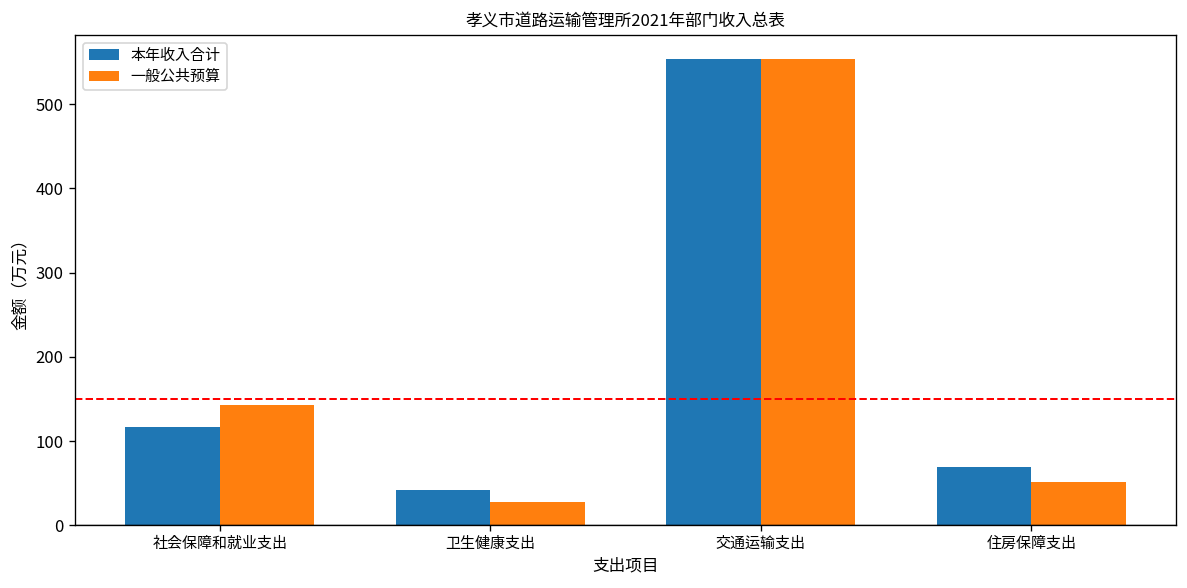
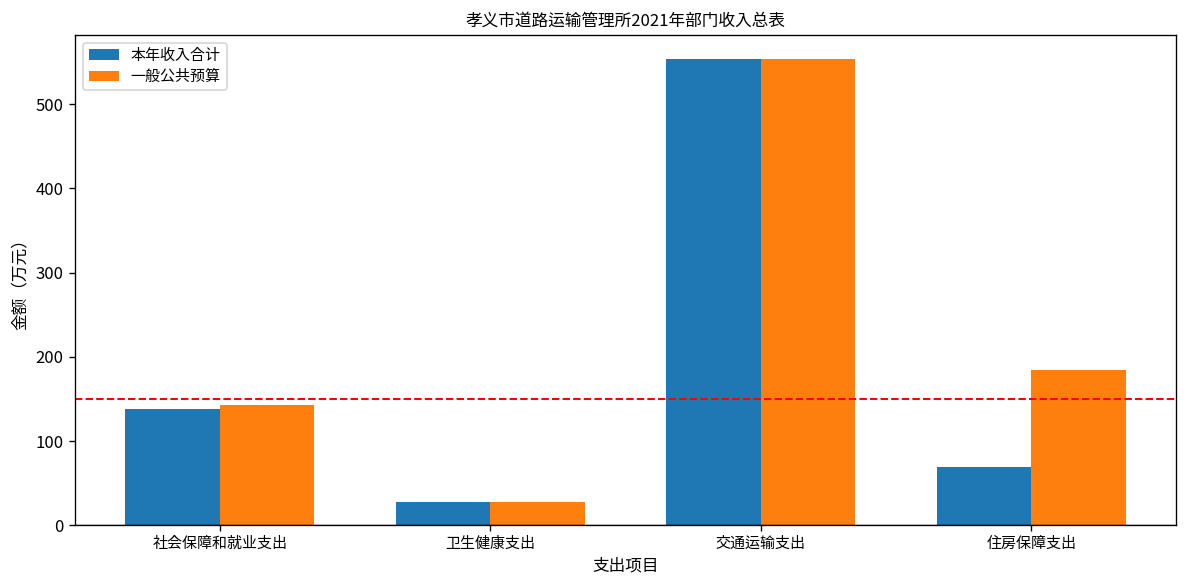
  {
    "本年收入合计": {
-     "社会保障和就业支出": 120,
-     "卫生健康支出": 40,
+     "社会保障和就业支出": 140,
+     "卫生健康支出": 30,
      "交通运输支出": 550,
      "住房保障支出": 70
    },
    "一般公共预算": {
      "社会保障和就业支出": 140,
      "卫生健康支出": 30,
      "交通运输支出": 550,
-     "住房保障支出": 50
+     "住房保障支出": 180
    }
  }
